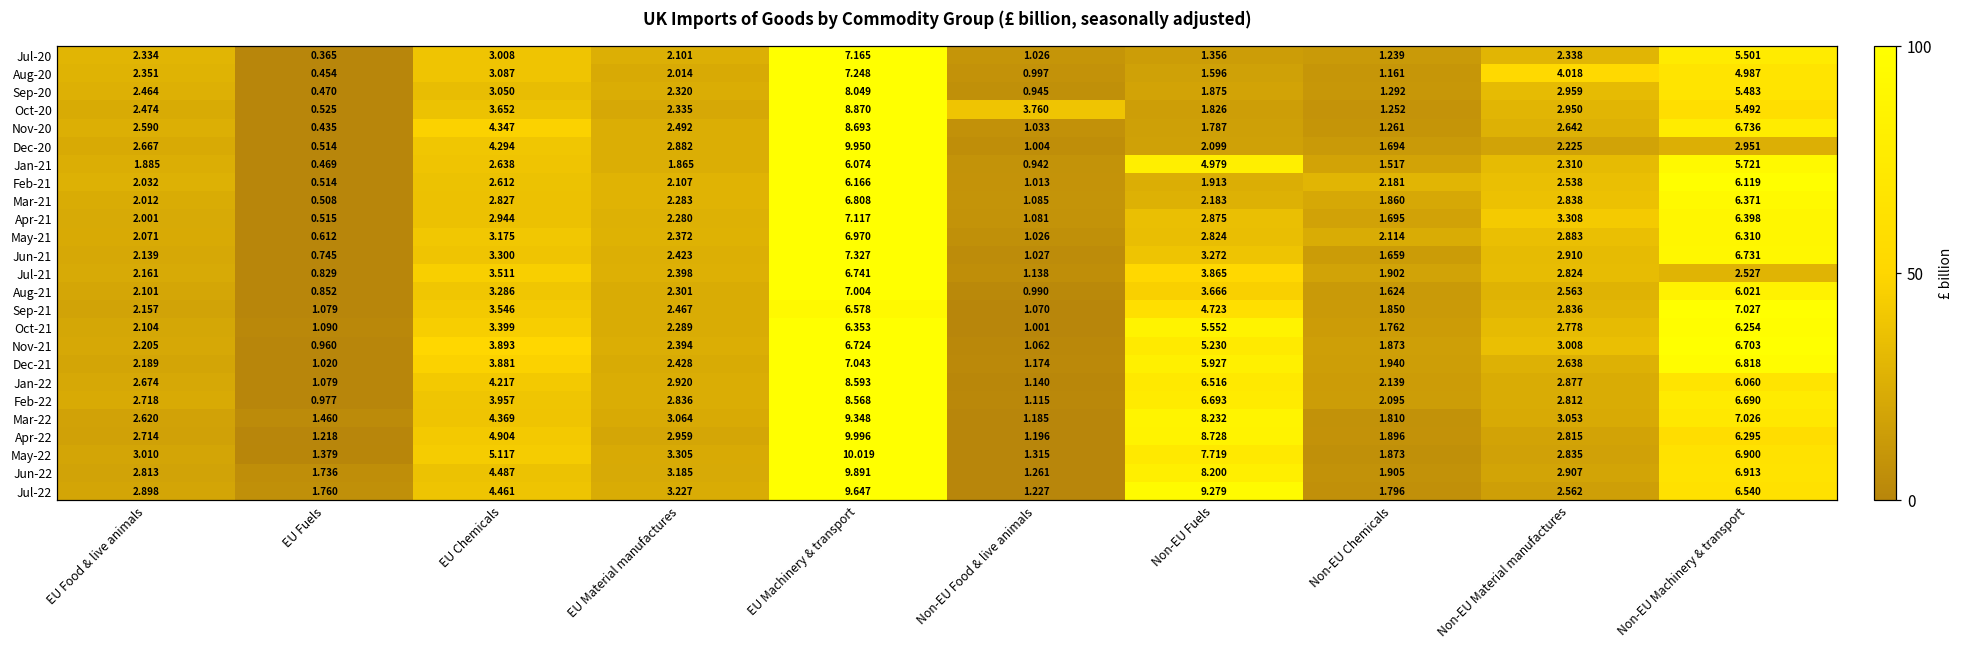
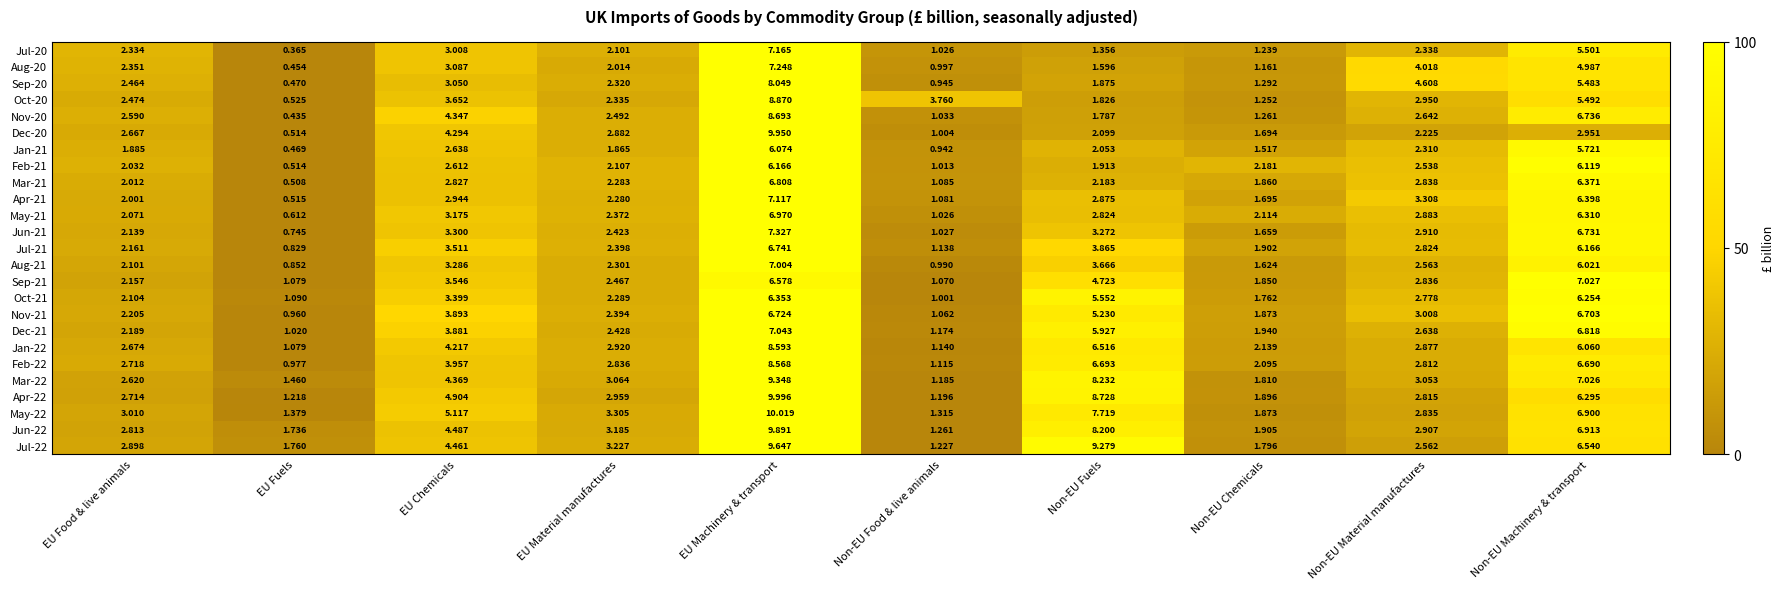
  {
    "Sep-20": {
      "EU Food & live animals": 2.464,
      "EU Fuels": 0.470,
      "EU Chemicals": 3.050,
      "EU Material manufactures": 2.320,
      "EU Machinery & transport": 8.049,
      "Non-EU Food & live animals": 0.945,
      "Non-EU Fuels": 1.875,
      "Non-EU Chemicals": 1.292,
-     "Non-EU Material manufactures": 2.959,
+     "Non-EU Material manufactures": 4.608,
      "Non-EU Machinery & transport": 5.483
    },
    "Jan-21": {
      "EU Food & live animals": 1.885,
      "EU Fuels": 0.469,
      "EU Chemicals": 2.638,
      "EU Material manufactures": 1.865,
      "EU Machinery & transport": 6.074,
      "Non-EU Food & live animals": 0.942,
-     "Non-EU Fuels": 4.979,
+     "Non-EU Fuels": 2.053,
      "Non-EU Chemicals": 1.517,
      "Non-EU Material manufactures": 2.310,
      "Non-EU Machinery & transport": 5.721
    },
    "Jul-21": {
      "EU Food & live animals": 2.161,
      "EU Fuels": 0.829,
      "EU Chemicals": 3.511,
      "EU Material manufactures": 2.398,
      "EU Machinery & transport": 6.741,
      "Non-EU Food & live animals": 1.138,
      "Non-EU Fuels": 3.865,
      "Non-EU Chemicals": 1.902,
      "Non-EU Material manufactures": 2.824,
-     "Non-EU Machinery & transport": 2.527
+     "Non-EU Machinery & transport": 6.166
    }
  }
